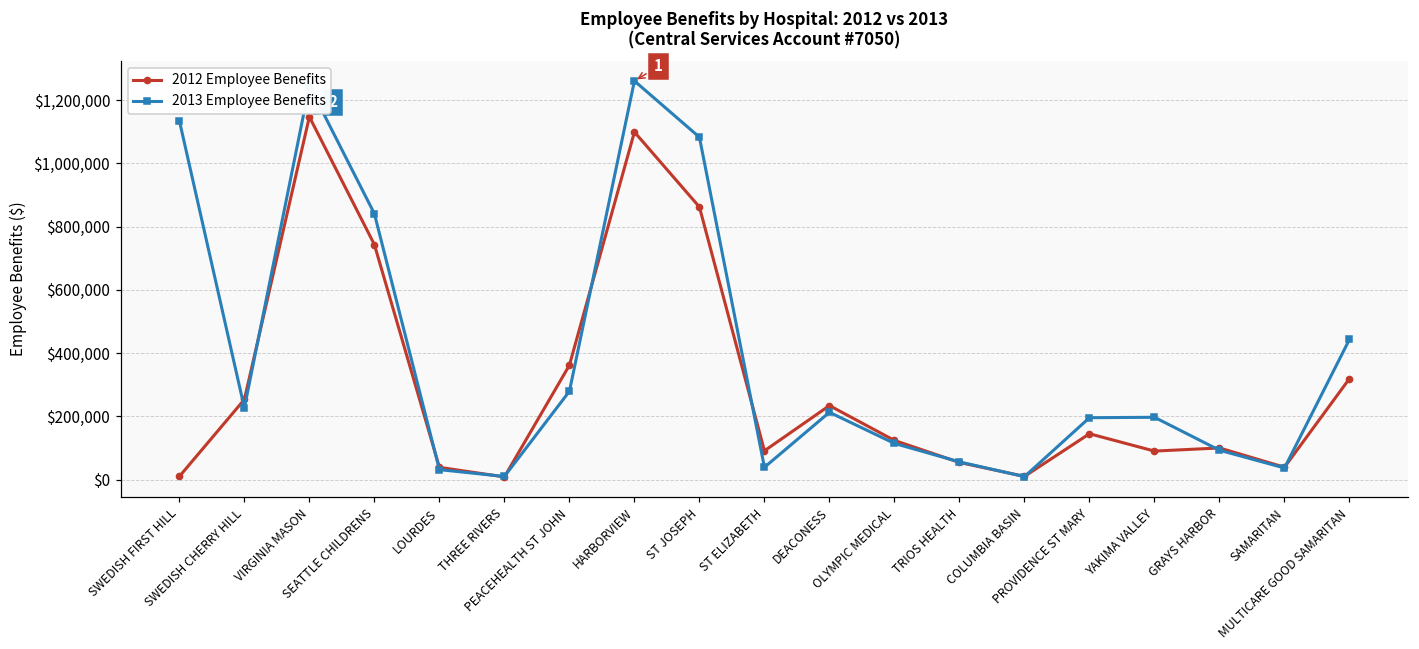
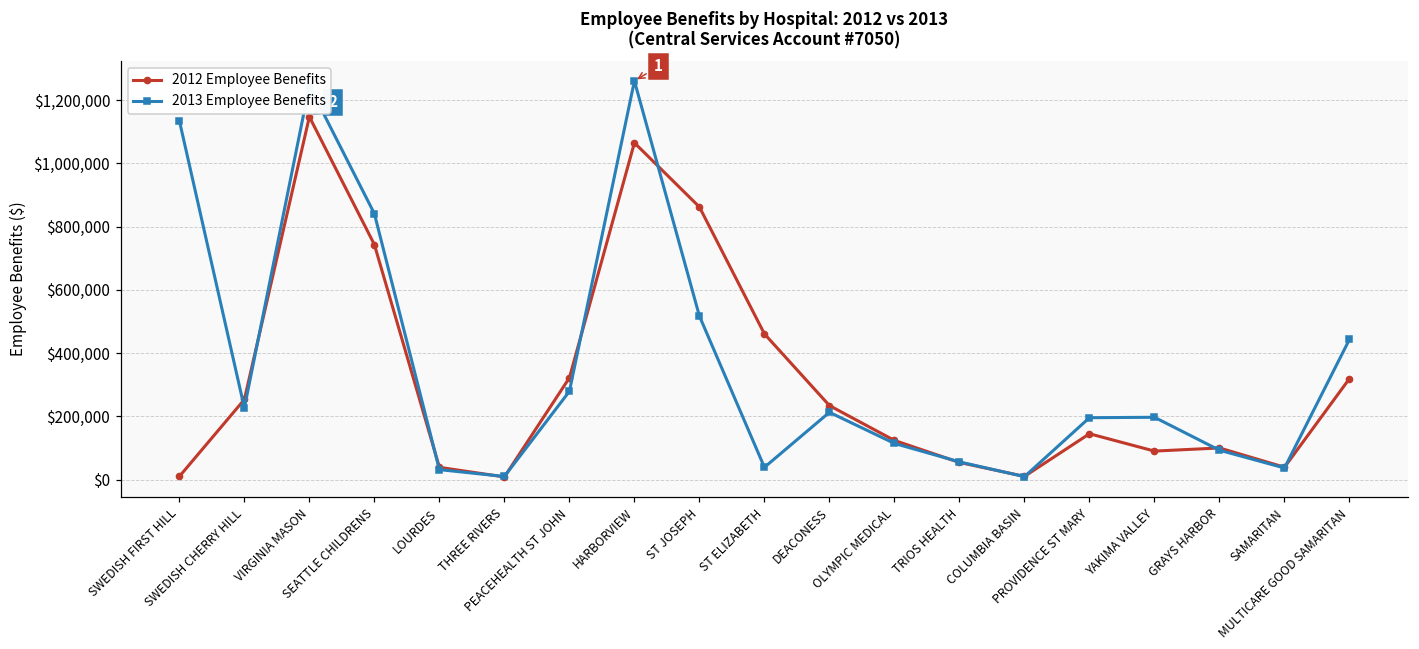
  {
    "2012 Employee Benefits": {
      "SWEDISH FIRST HILL": "$10,000",
      "SWEDISH CHERRY HILL": "$250,000",
      "VIRGINIA MASON": "$1,150,000",
      "SEATTLE CHILDRENS": "$740,000",
-     "PEACEHEALTH ST JOHN": "$360,000",
-     "HARBORVIEW": "$1,100,000",
+     "PEACEHEALTH ST JOHN": "$320,000",
+     "HARBORVIEW": "$1,070,000",
      "ST JOSEPH": "$860,000",
-     "ST ELIZABETH": "$90,000",
+     "ST ELIZABETH": "$460,000",
      "DEACONESS": "$230,000",
      "OLYMPIC MEDICAL": "$120,000",
      "PROVIDENCE ST MARY": "$150,000",
      "YAKIMA VALLEY": "$90,000",
      "MULTICARE GOOD SAMARITAN": "$320,000"
    },
    "2013 Employee Benefits": {
      "SWEDISH FIRST HILL": "$1,140,000",
      "SWEDISH CHERRY HILL": "$230,000",
      "SEATTLE CHILDRENS": "$840,000",
      "PEACEHEALTH ST JOHN": "$280,000",
-     "ST JOSEPH": "$1,080,000",
+     "ST JOSEPH": "$520,000",
      "ST ELIZABETH": "$40,000",
      "DEACONESS": "$210,000",
      "OLYMPIC MEDICAL": "$110,000",
      "PROVIDENCE ST MARY": "$200,000",
      "YAKIMA VALLEY": "$200,000",
      "MULTICARE GOOD SAMARITAN": "$440,000"
    }
  }
